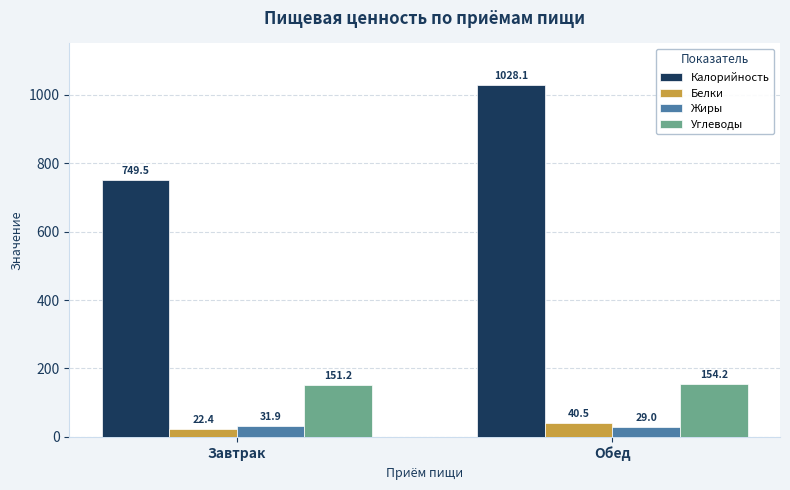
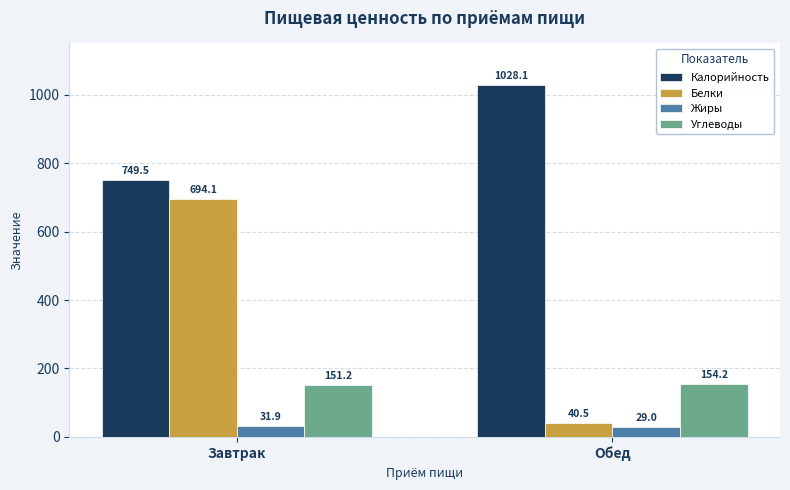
  {
    "Калорийность": {
      "Завтрак": 749.5,
      "Обед": 1028.1
    },
    "Белки": {
-     "Завтрак": 22.4,
+     "Завтрак": 694.1,
      "Обед": 40.5
    }
  }
